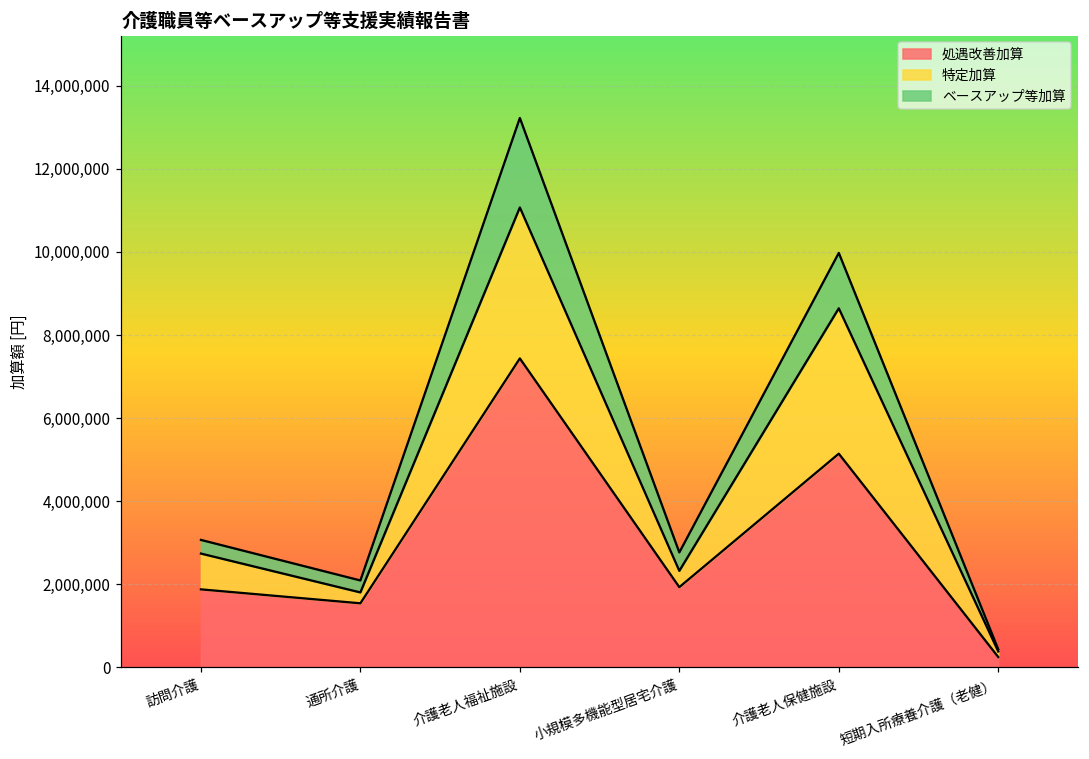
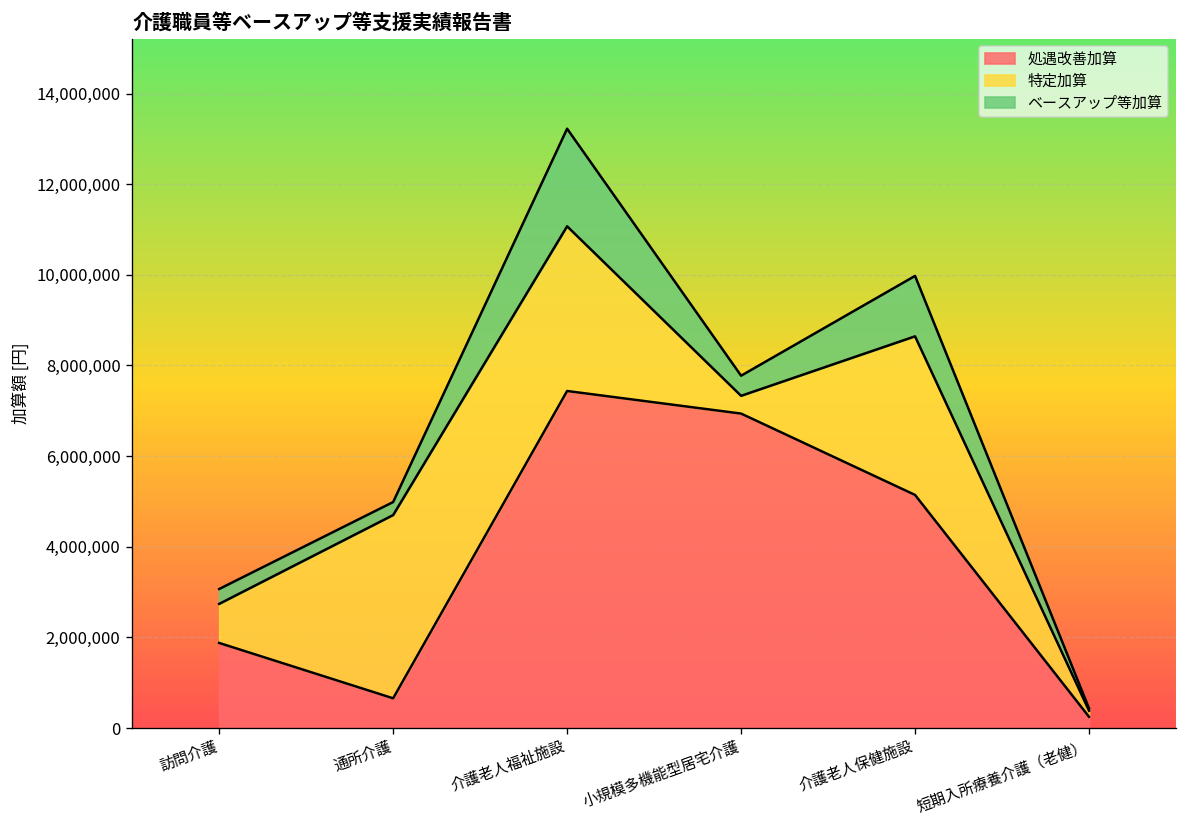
  {
    "処遇改善加算": {
      "訪問介護": "1,900,000",
-     "通所介護": "1,500,000",
+     "通所介護": "700,000",
      "介護老人福祉施設": "7,400,000",
-     "小規模多機能型居宅介護": "1,900,000",
+     "小規模多機能型居宅介護": "6,900,000",
      "介護老人保健施設": "5,100,000",
      "短期入所療養介護（老健）": "200,000"
    },
    "特定加算": {
      "訪問介護": "900,000",
-     "通所介護": "300,000",
+     "通所介護": "4,000,000",
      "介護老人福祉施設": "3,600,000",
      "小規模多機能型居宅介護": "400,000",
      "介護老人保健施設": "3,500,000"
    },
    "ベースアップ等加算": {
      "訪問介護": "300,000",
      "通所介護": "300,000",
      "介護老人福祉施設": "2,200,000",
      "小規模多機能型居宅介護": "400,000",
      "介護老人保健施設": "1,300,000"
    }
  }
